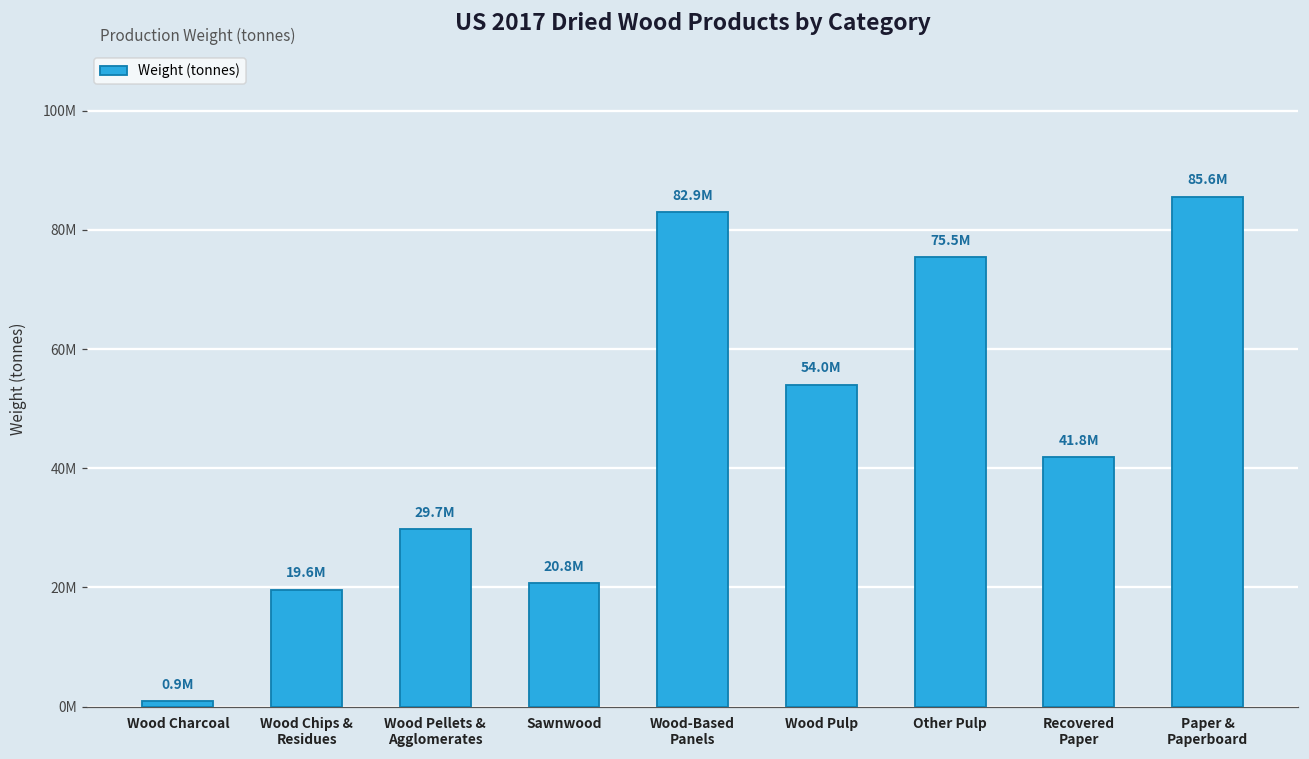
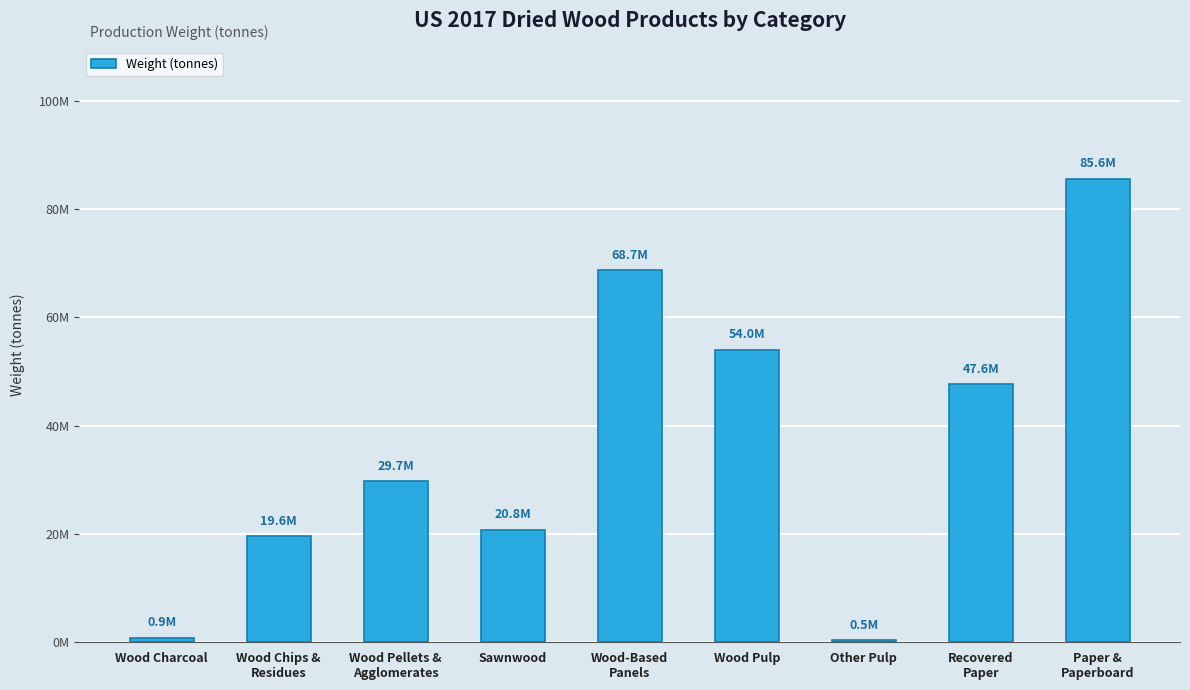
  {
    "Wood Charcoal": "0.9M",
    "Wood Chips & Residues": "19.6M",
    "Wood Pellets & Agglomerates": "29.7M",
    "Sawnwood": "20.8M",
-   "Wood-Based Panels": "82.9M",
+   "Wood-Based Panels": "68.7M",
    "Wood Pulp": "54.0M",
-   "Other Pulp": "75.5M",
-   "Recovered Paper": "41.8M",
+   "Other Pulp": "0.5M",
+   "Recovered Paper": "47.6M",
    "Paper & Paperboard": "85.6M"
  }
